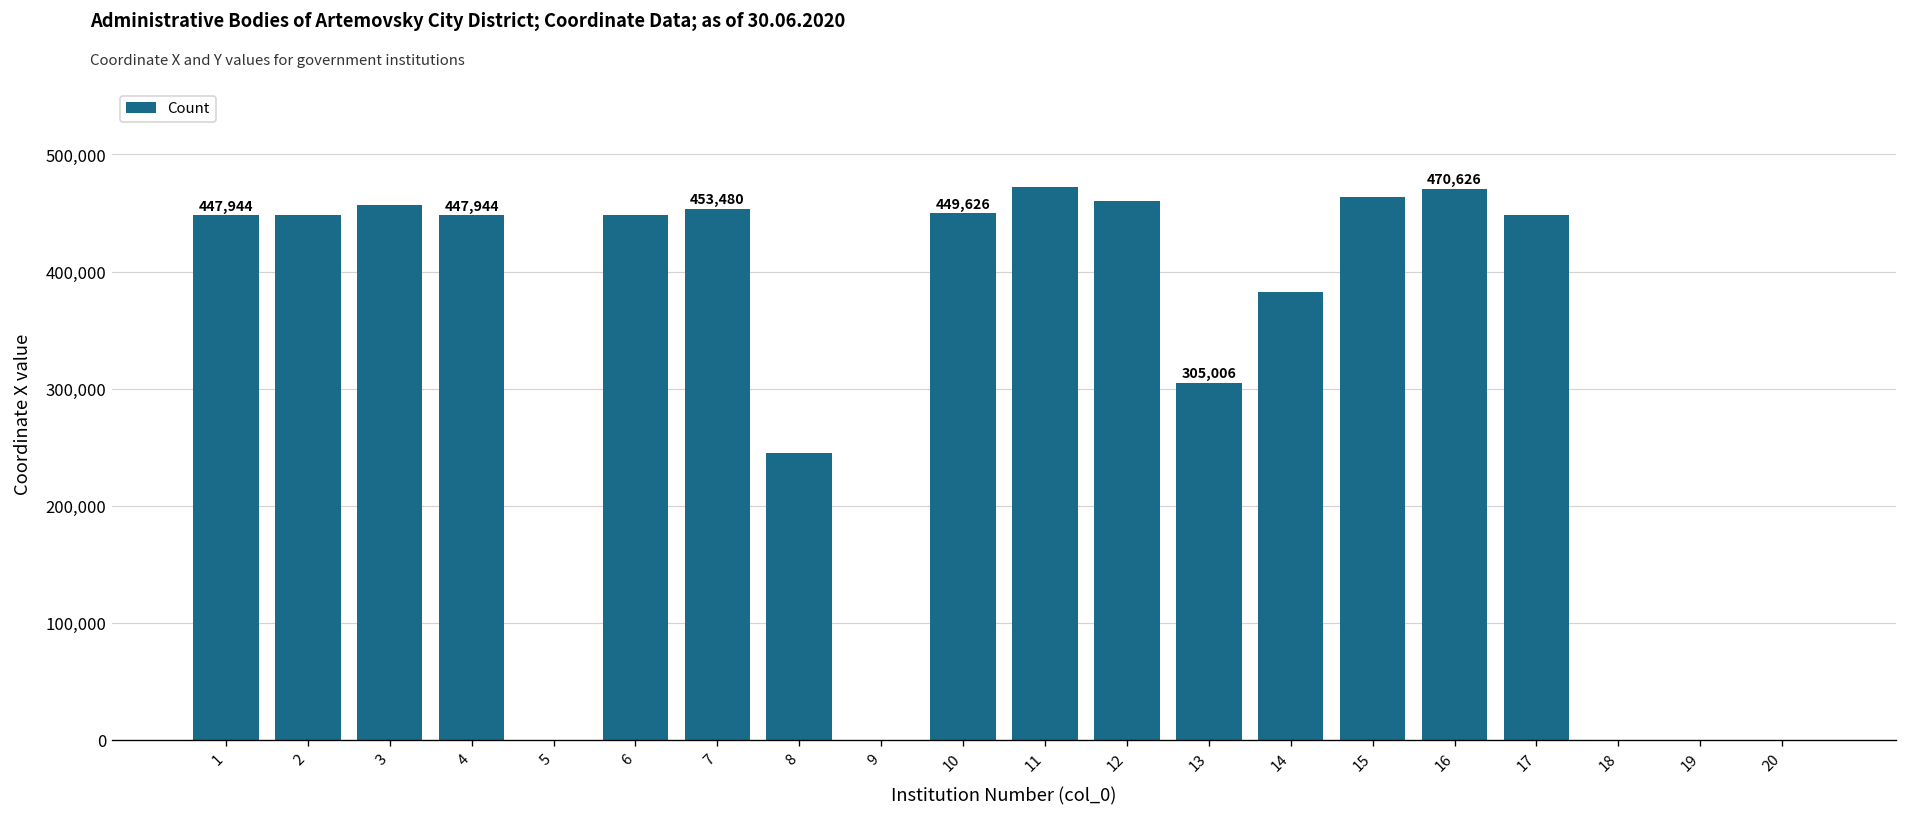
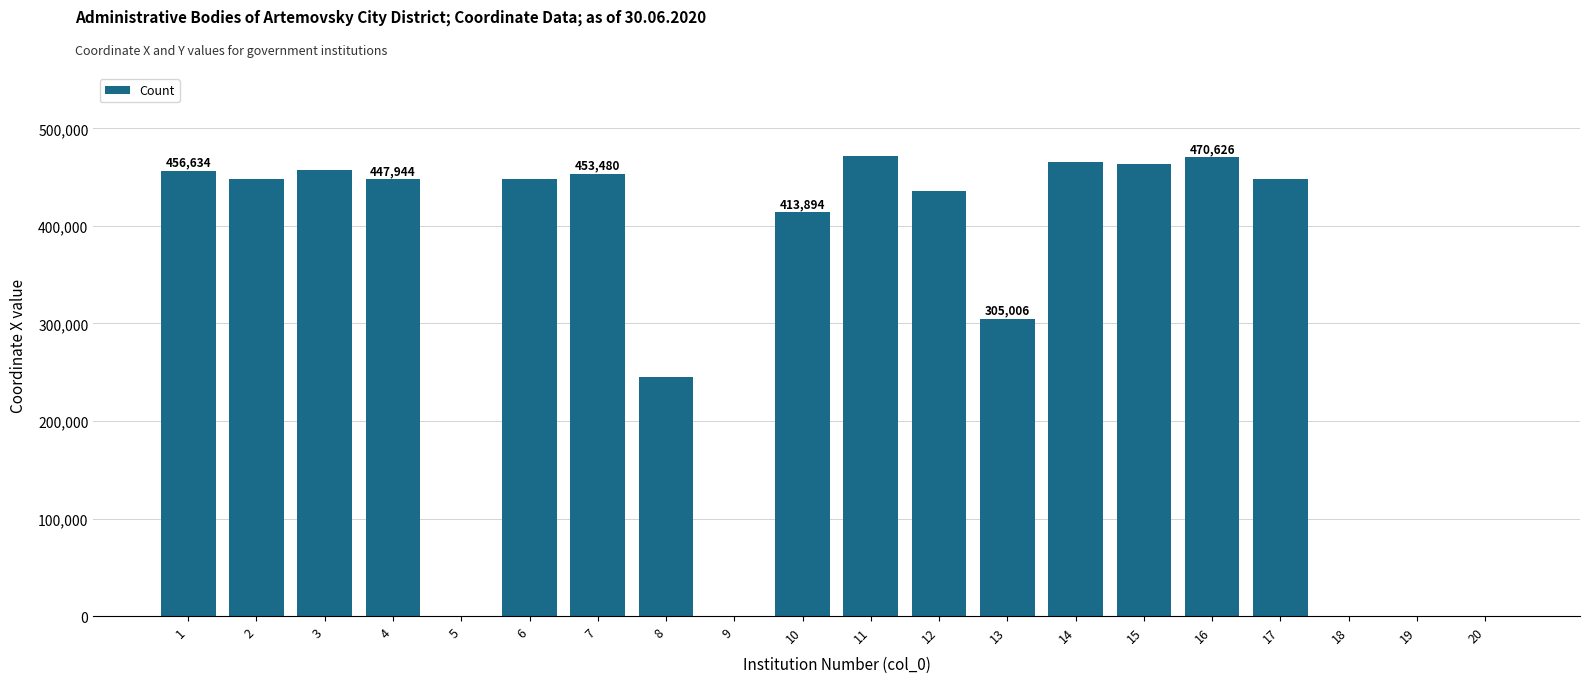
  {
-   "1": "447,944",
+   "1": "456,634",
    "4": "447,944",
    "7": "453,480",
-   "10": "449,626",
-   "12": "460,000",
+   "10": "413,894",
+   "12": "440,000",
    "13": "305,006",
-   "14": "380,000",
+   "14": "470,000",
    "16": "470,626"
  }
